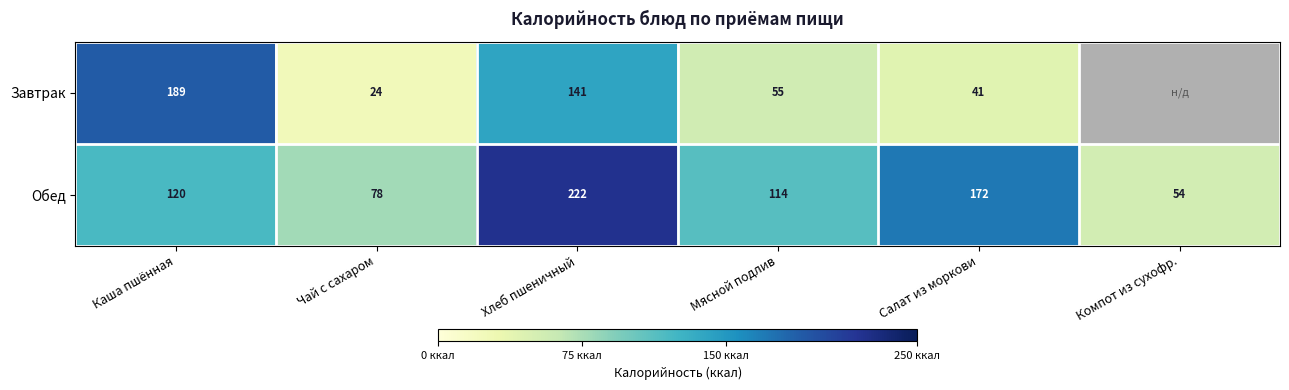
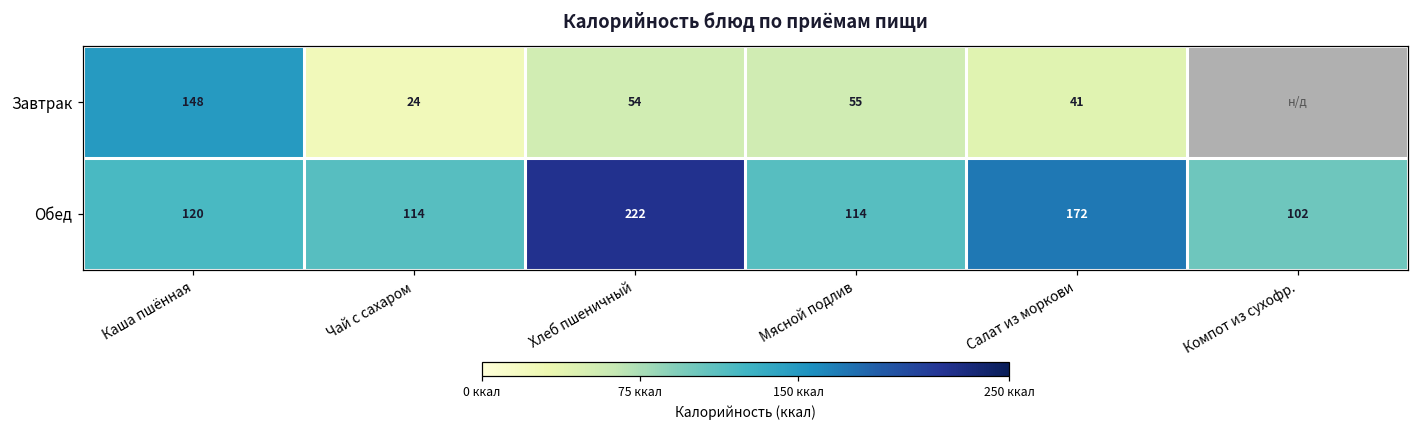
  {
    "Завтрак": {
-     "Каша пшённая": 189,
+     "Каша пшённая": 148,
      "Чай с сахаром": 24,
-     "Хлеб пшеничный": 141,
+     "Хлеб пшеничный": 54,
      "Мясной подлив": 55,
      "Салат из моркови": 41
    },
    "Обед": {
      "Каша пшённая": 120,
-     "Чай с сахаром": 78,
+     "Чай с сахаром": 114,
      "Хлеб пшеничный": 222,
      "Мясной подлив": 114,
      "Салат из моркови": 172,
-     "Компот из сухофр.": 54
+     "Компот из сухофр.": 102
    }
  }
